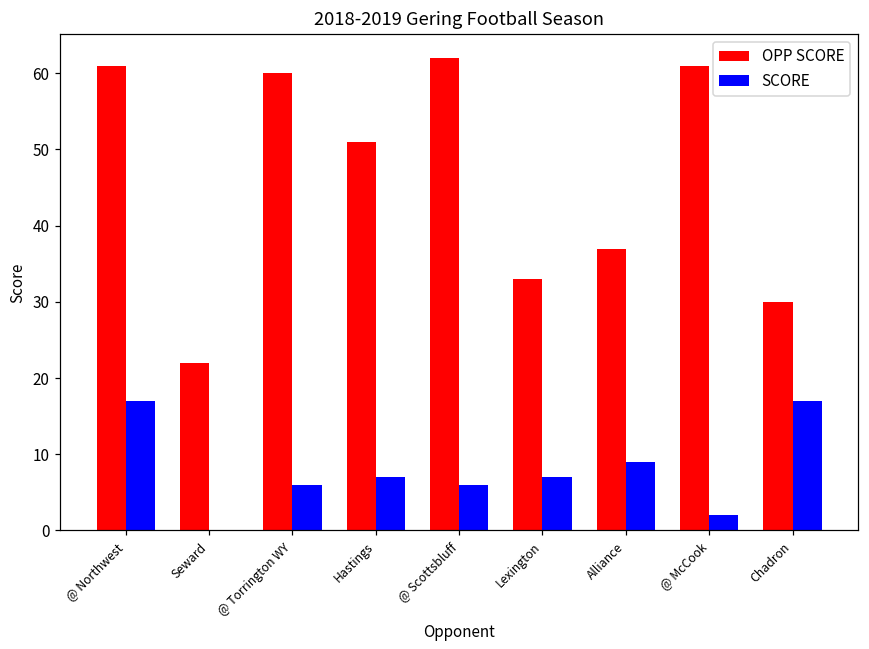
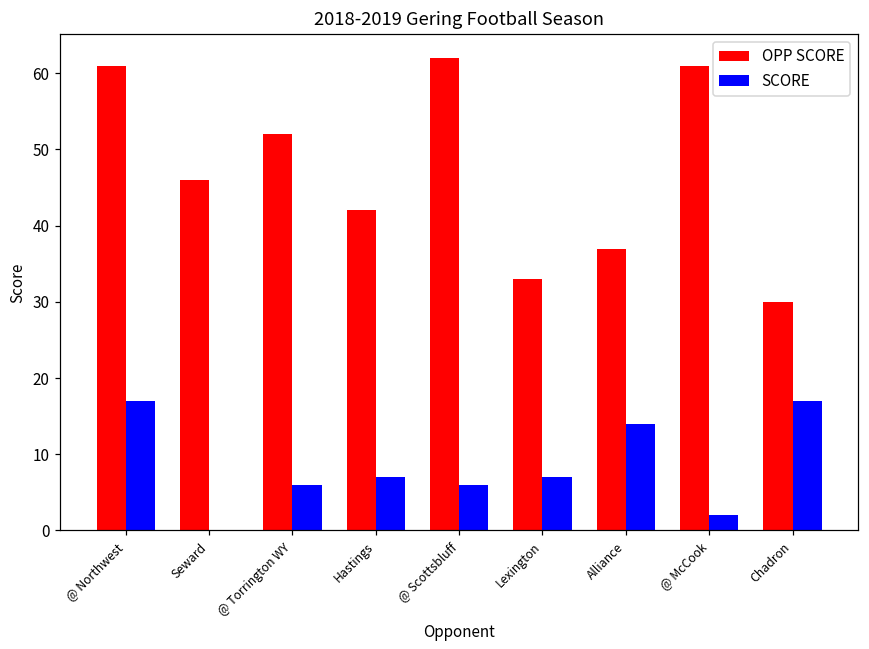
  {
    "OPP SCORE": {
      "@ Northwest": 61,
-     "Seward": 22,
-     "@ Torrington WY": 60,
-     "Hastings": 51,
+     "Seward": 46,
+     "@ Torrington WY": 52,
+     "Hastings": 42,
      "@ Scottsbluff": 62,
      "Lexington": 33,
      "Alliance": 37,
      "@ McCook": 61,
      "Chadron": 30
    },
    "SCORE": {
      "@ Northwest": 17,
      "Seward": 0,
      "@ Torrington WY": 6,
      "Hastings": 7,
      "@ Scottsbluff": 6,
      "Lexington": 7,
-     "Alliance": 9,
+     "Alliance": 14,
      "@ McCook": 2,
      "Chadron": 17
    }
  }
